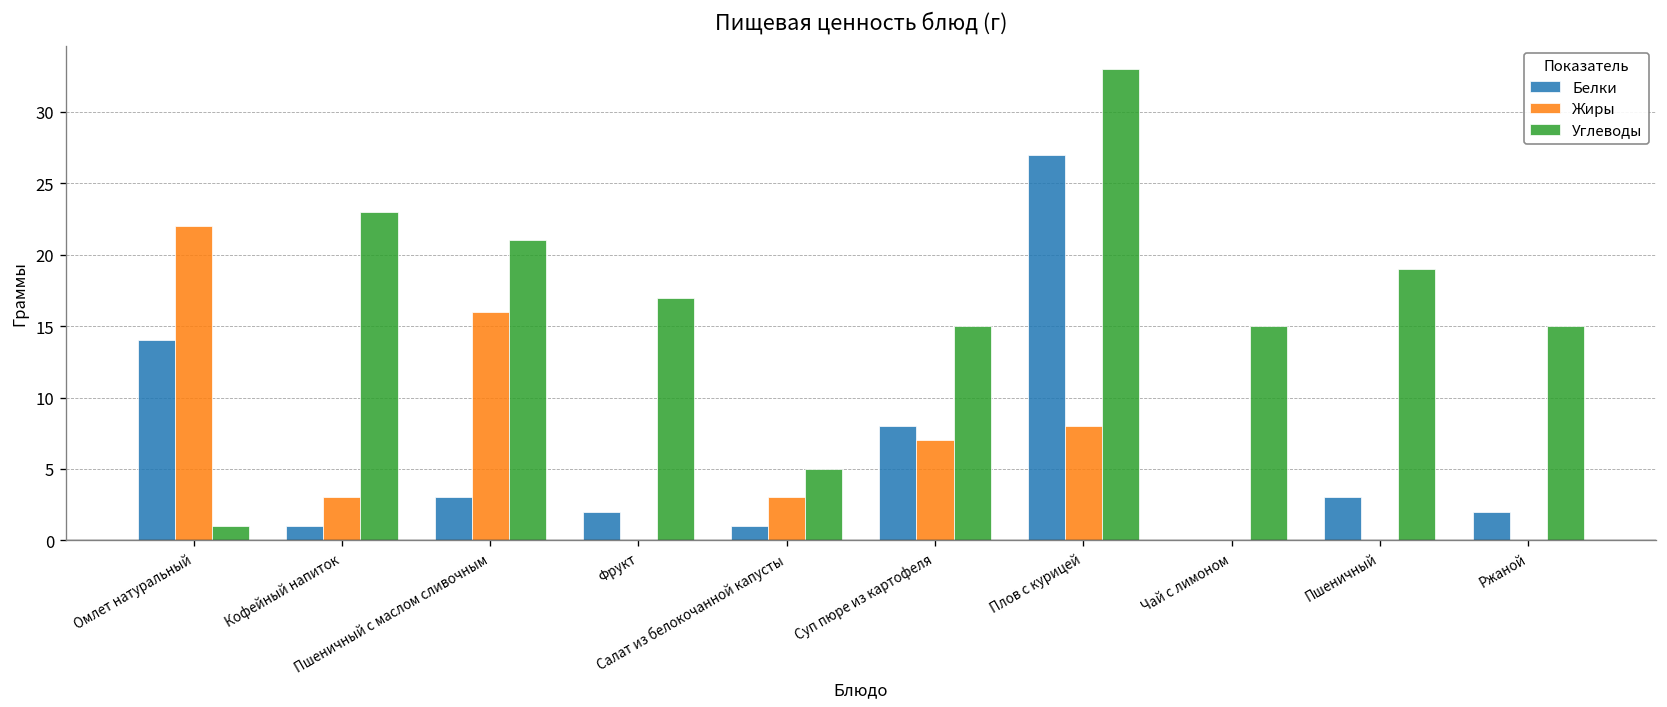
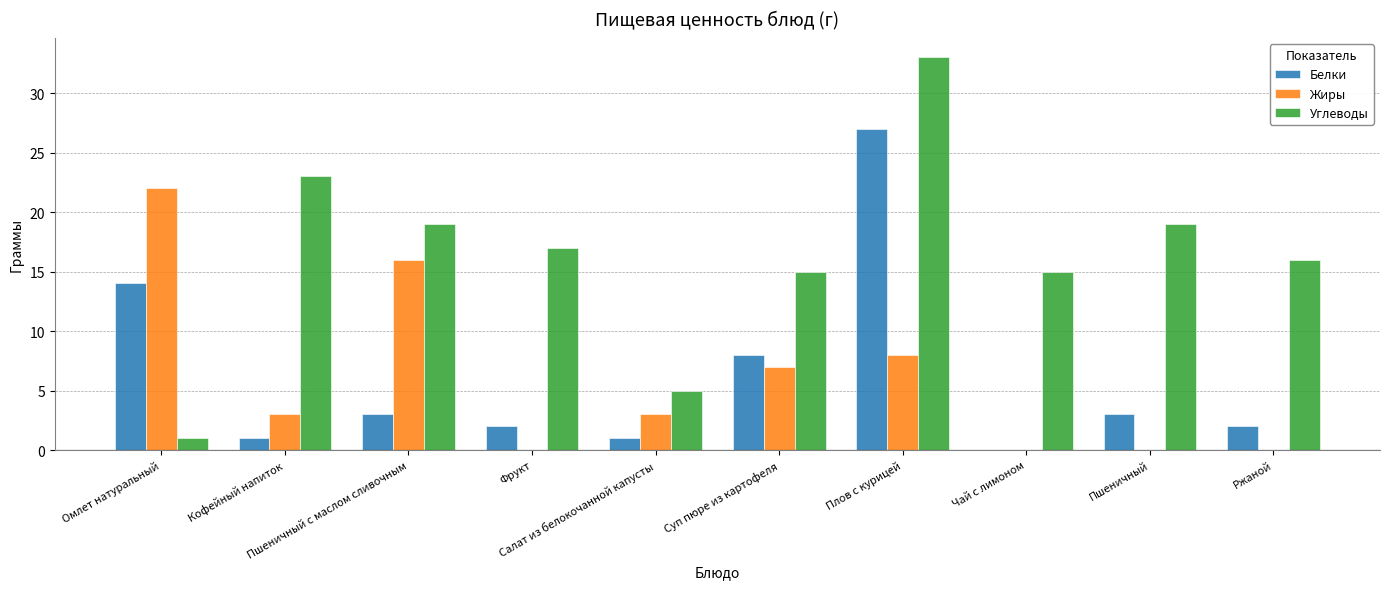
  {
    "Белки": {
      "Омлет натуральный": 14,
      "Кофейный напиток": 1,
      "Пшеничный с маслом сливочным": 3,
      "Фрукт": 2,
      "Салат из белокочанной капусты": 1,
      "Суп пюре из картофеля": 8,
      "Плов с курицей": 27,
      "Чай с лимоном": 0,
      "Пшеничный": 3,
      "Ржаной": 2
    },
    "Жиры": {
      "Омлет натуральный": 22,
      "Кофейный напиток": 3,
      "Пшеничный с маслом сливочным": 16,
      "Фрукт": 0,
      "Салат из белокочанной капусты": 3,
      "Суп пюре из картофеля": 7,
      "Плов с курицей": 8,
      "Чай с лимоном": 0,
      "Пшеничный": 0,
      "Ржаной": 0
    },
    "Углеводы": {
      "Омлет натуральный": 1,
      "Кофейный напиток": 23,
-     "Пшеничный с маслом сливочным": 21,
+     "Пшеничный с маслом сливочным": 19,
      "Фрукт": 17,
      "Салат из белокочанной капусты": 5,
      "Суп пюре из картофеля": 15,
      "Плов с курицей": 33,
      "Чай с лимоном": 15,
      "Пшеничный": 19,
-     "Ржаной": 15
+     "Ржаной": 16
    }
  }
